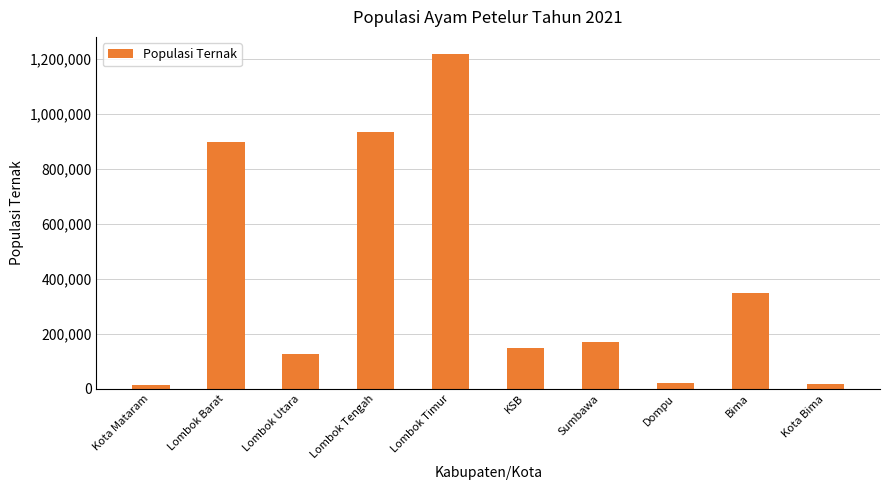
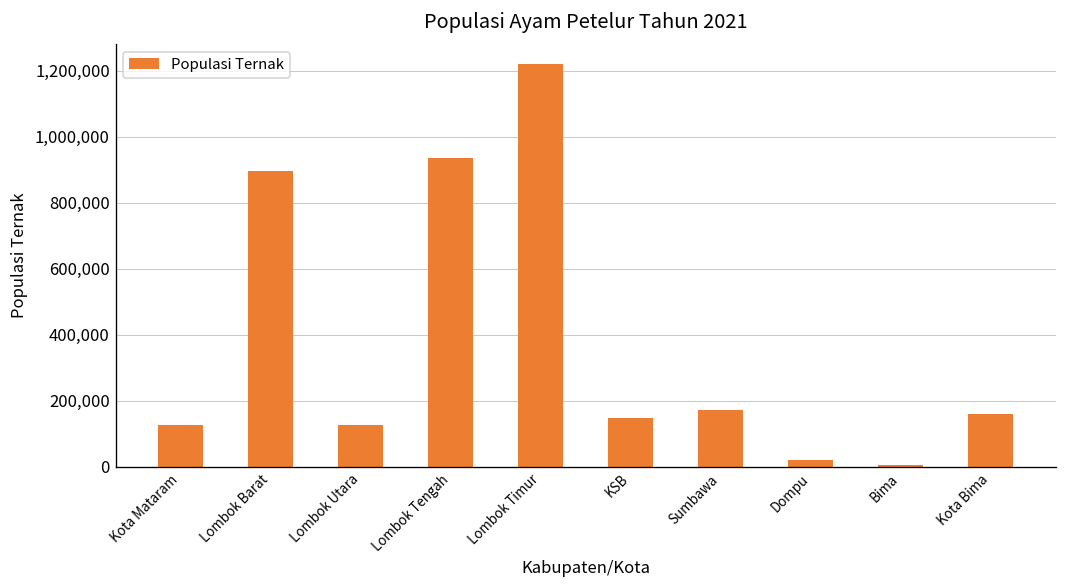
  {
-   "Kota Mataram": "10,000",
+   "Kota Mataram": "130,000",
    "Lombok Barat": "900,000",
    "Lombok Utara": "130,000",
    "Lombok Tengah": "940,000",
    "Lombok Timur": "1,220,000",
    "KSB": "150,000",
    "Sumbawa": "170,000",
    "Dompu": "20,000",
-   "Bima": "350,000",
-   "Kota Bima": "20,000"
+   "Bima": "10,000",
+   "Kota Bima": "160,000"
  }
